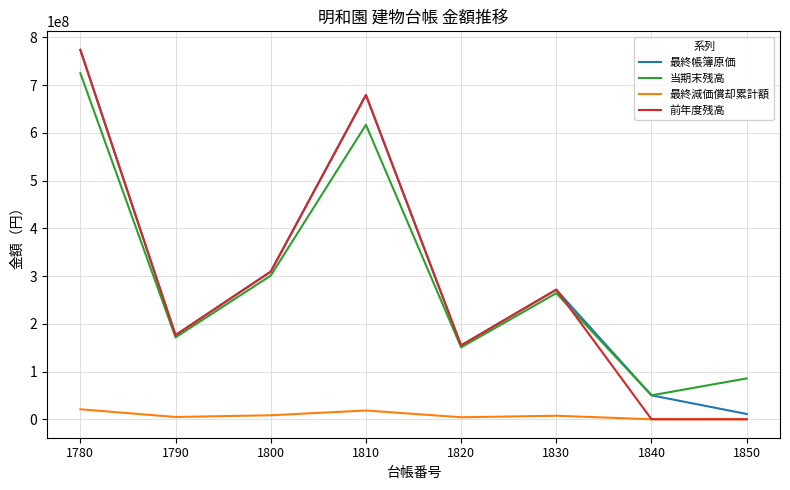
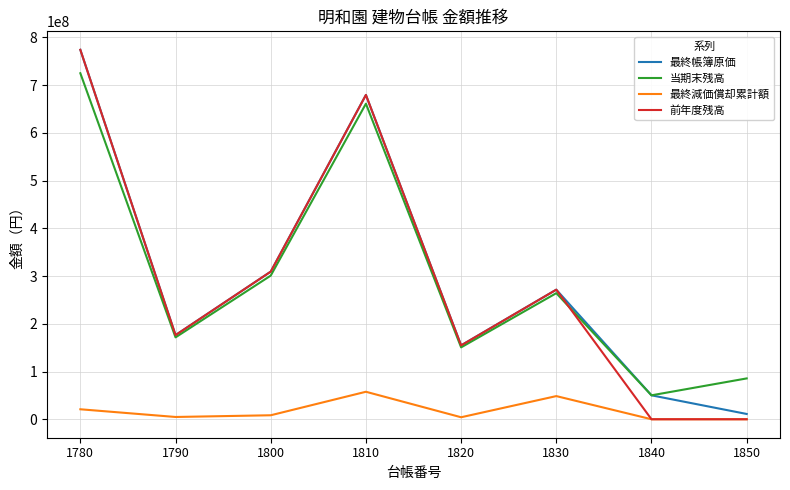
  {
    "最終帳簿原価": {
      "1850": 10000000
    },
    "当期末残高": {
      "1780": 720000000,
      "1800": 300000000,
-     "1810": 620000000,
+     "1810": 660000000,
      "1830": 260000000,
      "1850": 90000000
    },
    "最終減価償却累計額": {
      "1780": 20000000,
      "1790": 0,
      "1800": 10000000,
-     "1810": 20000000,
+     "1810": 60000000,
      "1820": 0,
-     "1830": 10000000
+     "1830": 50000000
    }
  }
